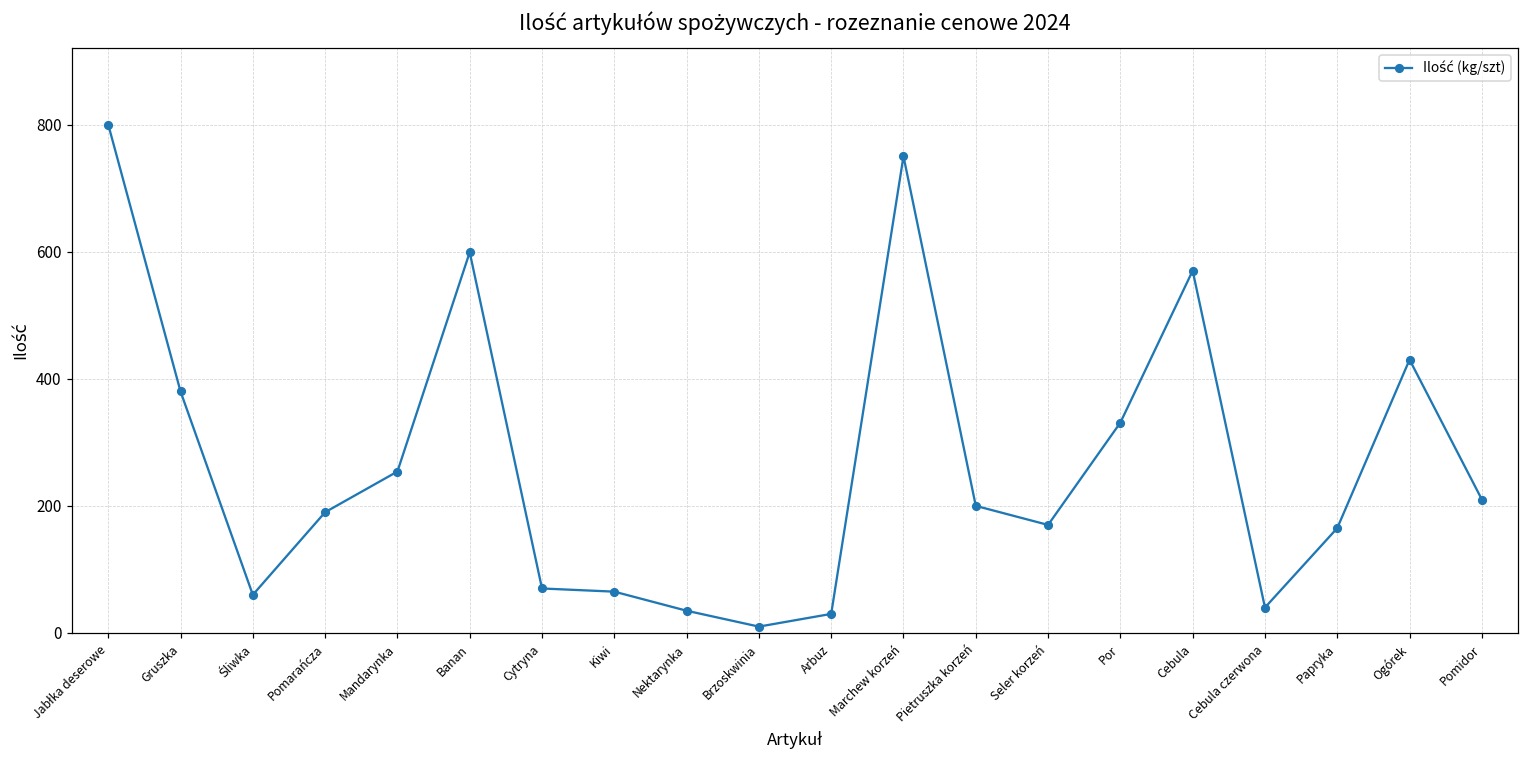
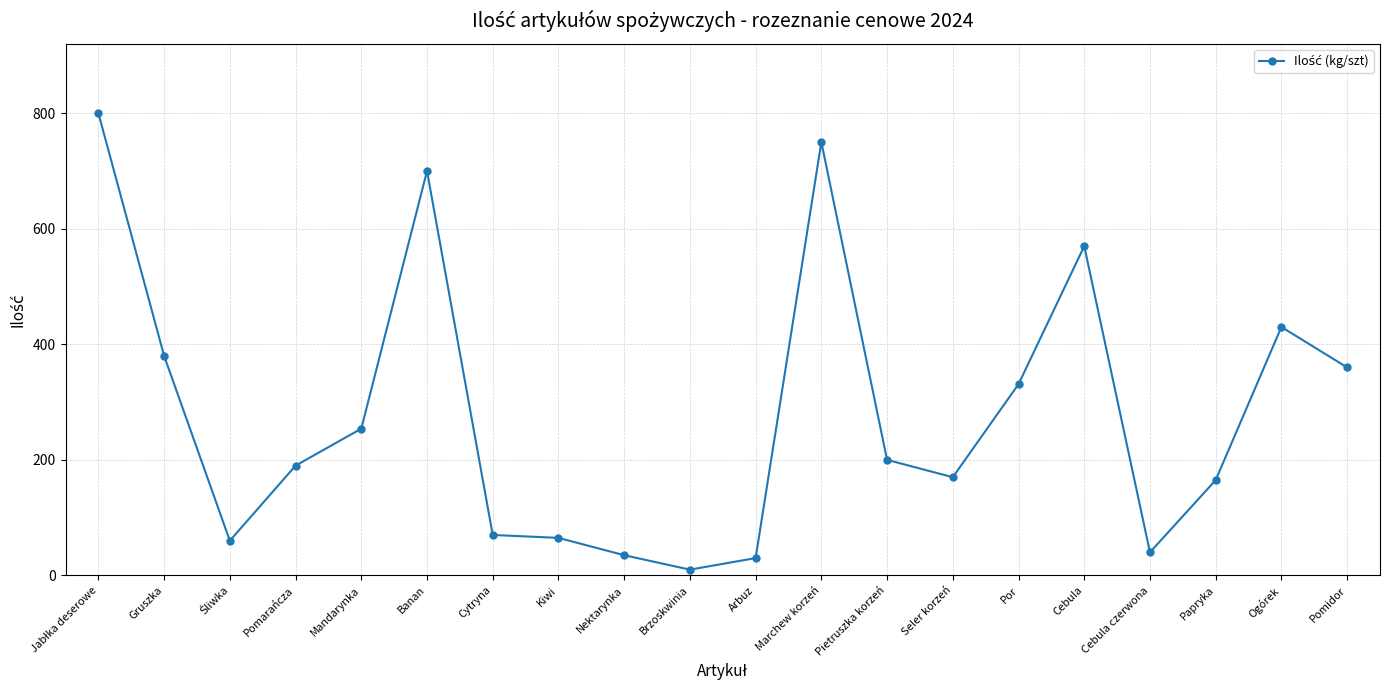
  {
    "Jabłka deserowe": 800,
    "Gruszka": 380,
    "Śliwka": 60,
    "Pomarańcza": 190,
    "Mandarynka": 250,
-   "Banan": 600,
+   "Banan": 700,
    "Cytryna": 70,
    "Kiwi": 70,
    "Nektarynka": 40,
    "Brzoskwinia": 10,
    "Arbuz": 30,
    "Marchew korzeń": 750,
    "Pietruszka korzeń": 200,
    "Seler korzeń": 170,
    "Por": 330,
    "Cebula": 570,
    "Cebula czerwona": 40,
    "Papryka": 170,
    "Ogórek": 430,
-   "Pomidor": 210
+   "Pomidor": 360
  }
